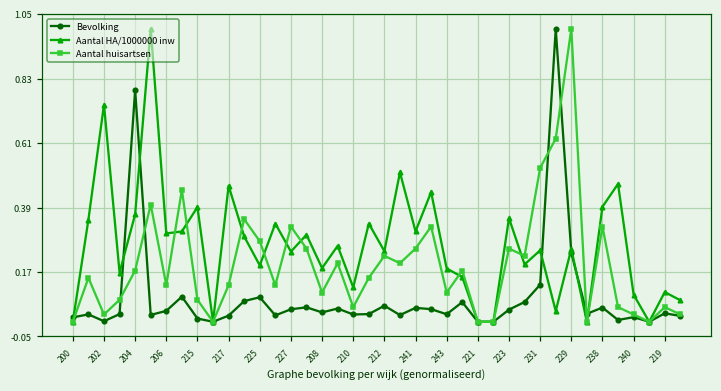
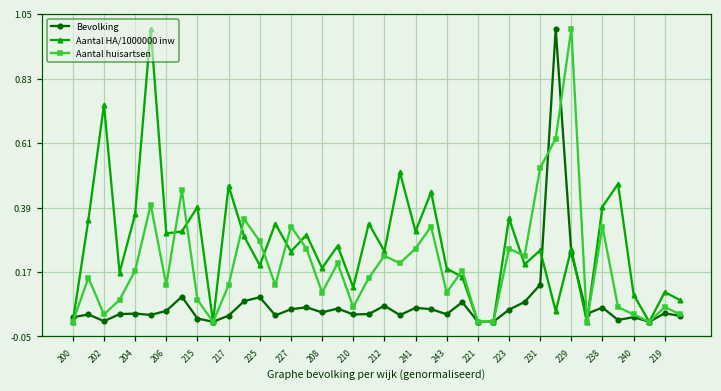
  {
    "Bevolking": {
      "200": 0.02,
      "202": 0.00,
-     "204": 0.79,
+     "204": 0.03,
      "206": 0.04,
      "215": 0.01,
      "217": 0.02,
      "225": 0.08,
      "227": 0.04,
      "208": 0.03,
      "210": 0.03,
      "212": 0.05,
      "241": 0.05,
      "243": 0.03,
      "223": 0.04,
      "231": 0.13,
      "229": 0.24,
      "238": 0.05,
      "219": 0.03
    },
    "Aantal HA/1000000 inw": {
      "202": 0.74,
      "204": 0.37,
      "206": 0.30,
      "215": 0.39,
      "217": 0.46,
      "225": 0.19,
      "227": 0.24,
      "208": 0.18,
      "210": 0.12,
      "212": 0.24,
      "241": 0.31,
      "243": 0.18,
      "223": 0.35,
      "231": 0.24,
      "229": 0.25,
      "238": 0.39,
      "240": 0.09,
      "219": 0.10
    },
    "Aantal huisartsen": {
      "202": 0.03,
      "204": 0.18,
      "206": 0.13,
      "215": 0.08,
      "217": 0.13,
      "225": 0.28,
      "227": 0.33,
      "208": 0.10,
      "210": 0.05,
      "212": 0.23,
      "241": 0.25,
      "243": 0.10,
      "223": 0.25,
      "231": 0.53,
      "229": 1.00,
      "238": 0.33,
      "219": 0.05
    }
  }
